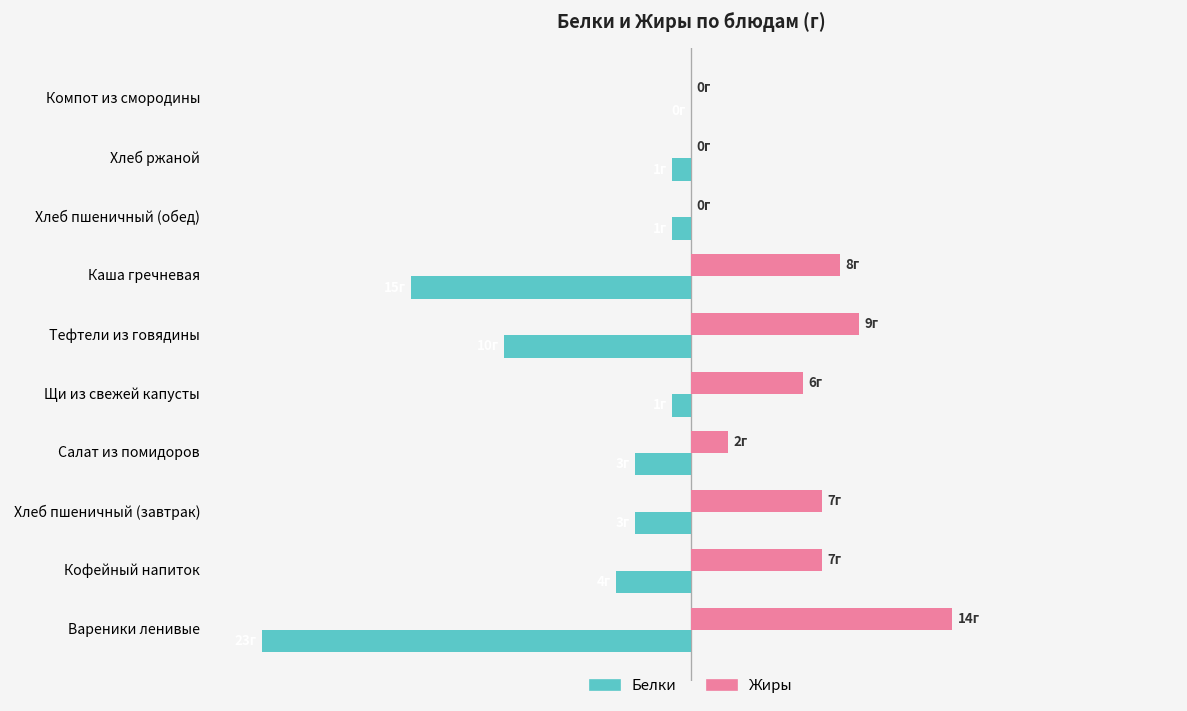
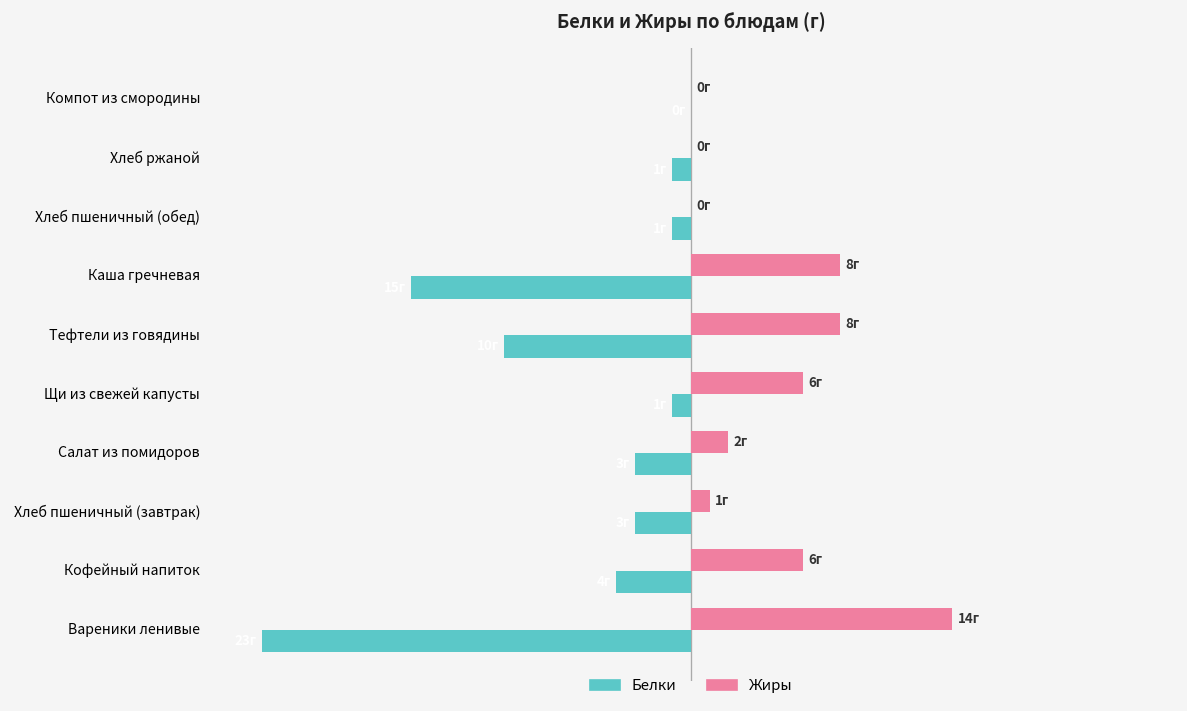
  {
    "Жиры": {
      "Компот из смородины": "0г",
      "Хлеб ржаной": "0г",
      "Хлеб пшеничный (обед)": "0г",
      "Каша гречневая": "8г",
-     "Тефтели из говядины": "9г",
+     "Тефтели из говядины": "8г",
      "Щи из свежей капусты": "6г",
      "Салат из помидоров": "2г",
-     "Хлеб пшеничный (завтрак)": "7г",
-     "Кофейный напиток": "7г",
+     "Хлеб пшеничный (завтрак)": "1г",
+     "Кофейный напиток": "6г",
      "Вареники ленивые": "14г"
    }
  }
